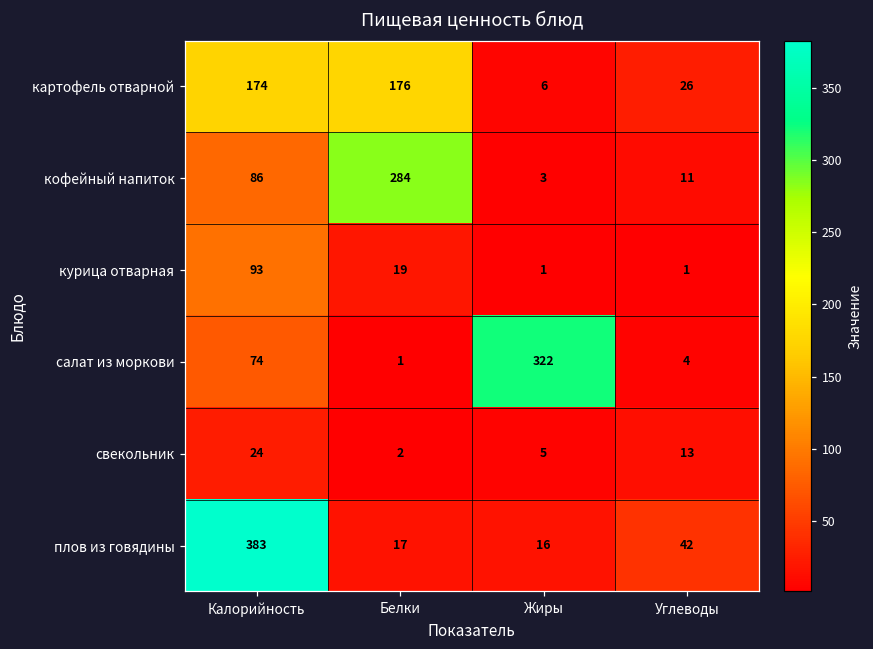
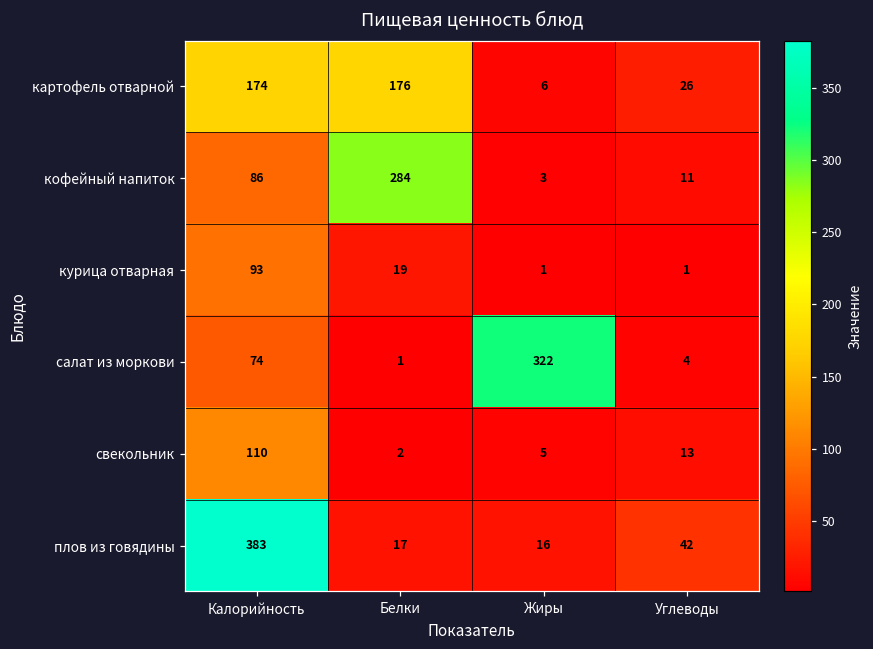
  {
    "картофель отварной": {
      "Калорийность": 174,
      "Белки": 176,
      "Жиры": 6,
      "Углеводы": 26
    },
    "кофейный напиток": {
      "Калорийность": 86,
      "Белки": 284,
      "Жиры": 3,
      "Углеводы": 11
    },
    "курица отварная": {
      "Калорийность": 93,
      "Белки": 19,
      "Жиры": 1,
      "Углеводы": 1
    },
    "салат из моркови": {
      "Калорийность": 74,
      "Белки": 1,
      "Жиры": 322,
      "Углеводы": 4
    },
    "свекольник": {
-     "Калорийность": 24,
+     "Калорийность": 110,
      "Белки": 2,
      "Жиры": 5,
      "Углеводы": 13
    },
    "плов из говядины": {
      "Калорийность": 383,
      "Белки": 17,
      "Жиры": 16,
      "Углеводы": 42
    }
  }
